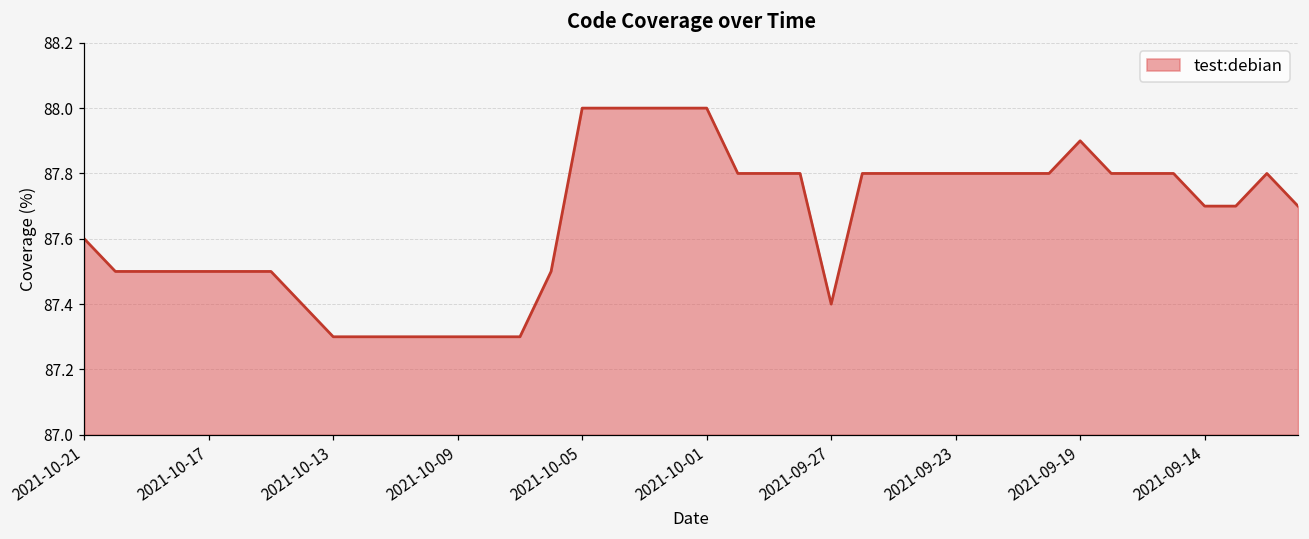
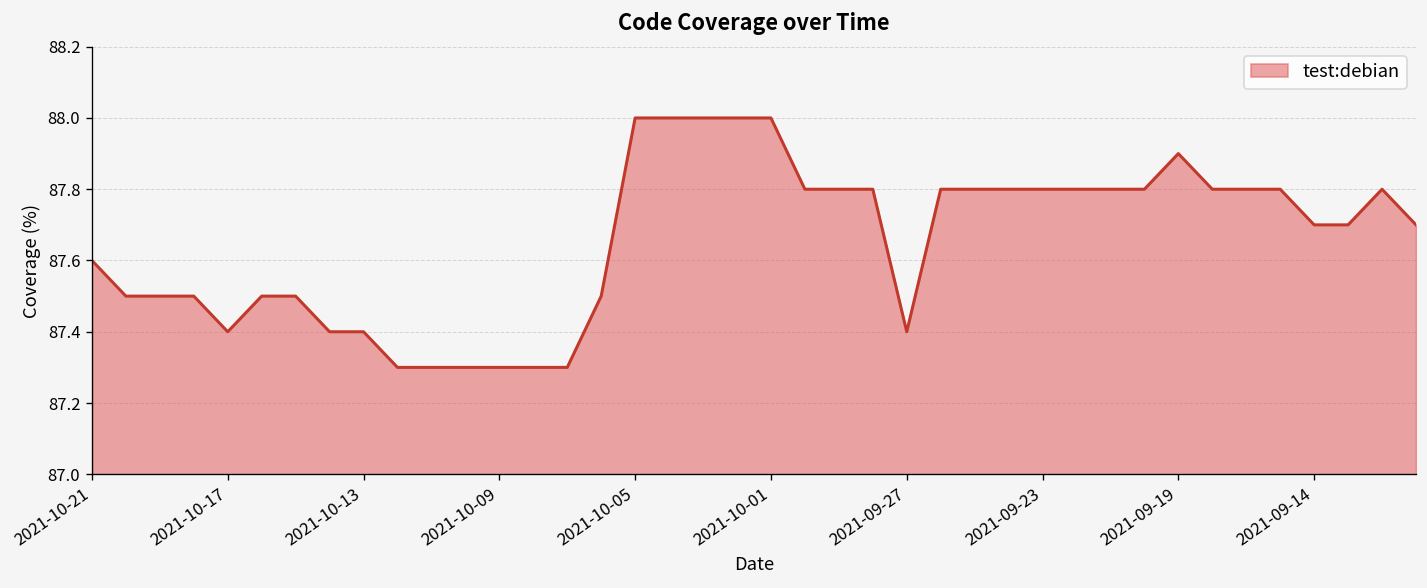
  {
    "2021-10-21": 87.6,
-   "2021-10-17": 87.5,
-   "2021-10-13": 87.3,
+   "2021-10-17": 87.4,
+   "2021-10-13": 87.4,
    "2021-10-09": 87.3,
    "2021-10-05": 88.0,
    "2021-10-01": 88.0,
    "2021-09-27": 87.4,
    "2021-09-23": 87.8,
    "2021-09-19": 87.9,
    "2021-09-14": 87.7
  }
